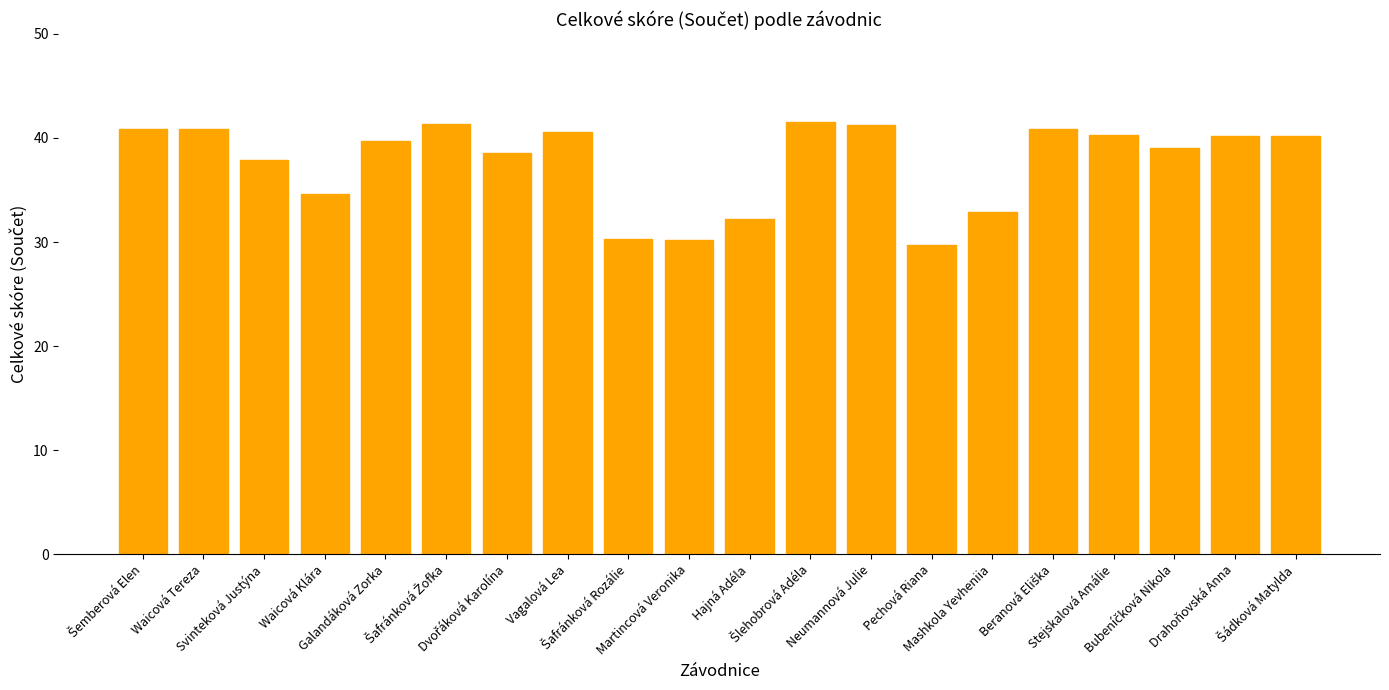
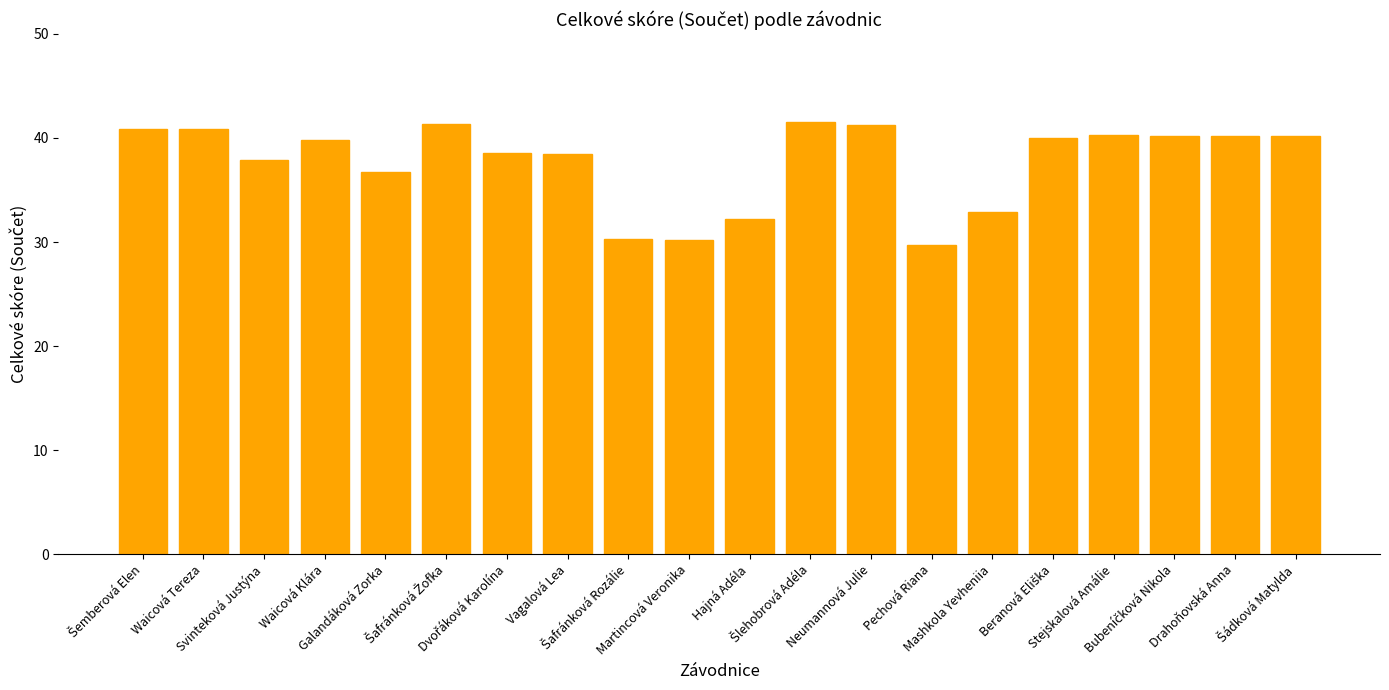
  {
    "Šemberová Elen": 40.9,
    "Waicová Tereza": 40.9,
    "Svinteková Justýna": 37.9,
-   "Waicová Klára": 34.6,
-   "Galandáková Zorka": 39.7,
+   "Waicová Klára": 39.8,
+   "Galandáková Zorka": 36.7,
    "Šafránková Žofka": 41.3,
    "Dvořáková Karolína": 38.6,
-   "Vagalová Lea": 40.6,
+   "Vagalová Lea": 38.5,
    "Šafránková Rozálie": 30.3,
    "Martincová Veronika": 30.2,
    "Hajná Adéla": 32.2,
    "Šlehobrová Adéla": 41.6,
    "Neumannová Julie": 41.3,
    "Pechová Riana": 29.7,
    "Mashkola Yevheniia": 32.9,
-   "Beranová Eliška": 40.9,
+   "Beranová Eliška": 40.0,
    "Stejskalová Amálie": 40.3,
-   "Bubeníčková Nikola": 39.0,
+   "Bubeníčková Nikola": 40.2,
    "Drahoňovská Anna": 40.2,
    "Šádková Matylda": 40.2
  }
